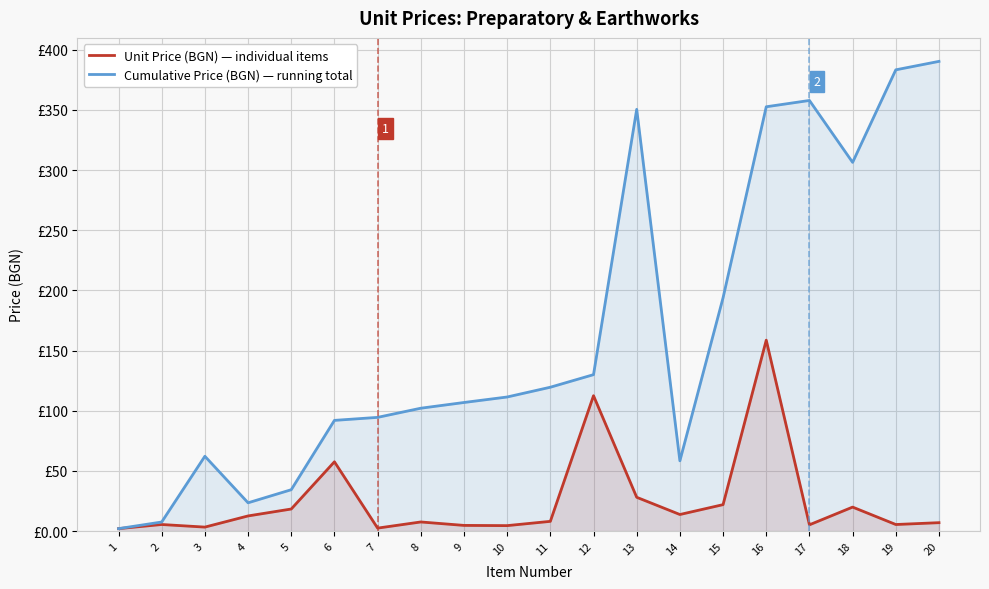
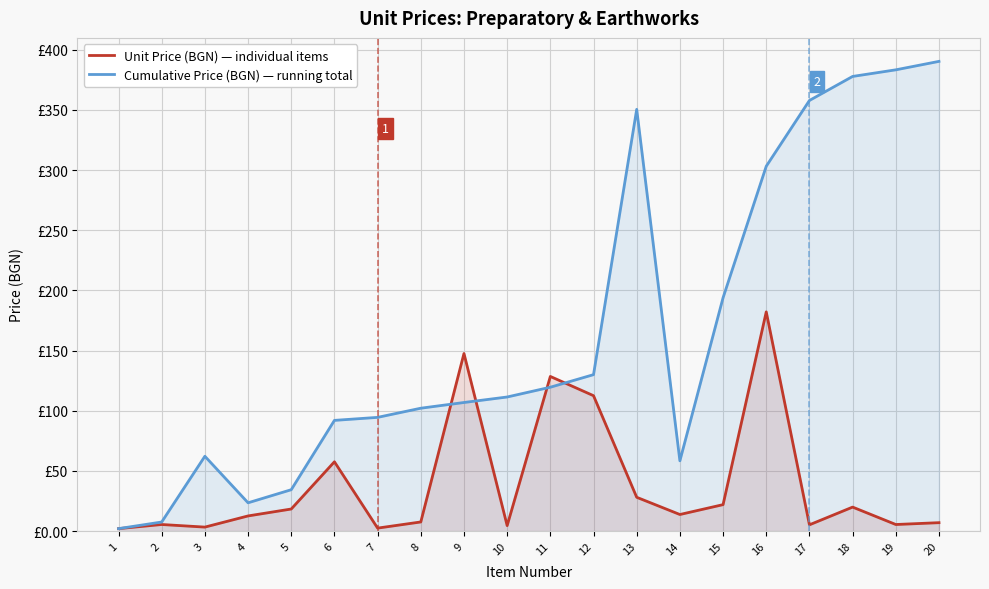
  {
    "Unit Price (BGN) — individual items": {
      "3": "£3",
      "4": "£13",
      "5": "£18",
      "6": "£58",
      "7": "£3",
      "8": "£8",
-     "9": "£5",
+     "9": "£148",
      "10": "£5",
-     "11": "£8",
+     "11": "£129",
      "12": "£113",
      "13": "£28",
      "14": "£14",
      "15": "£22",
-     "16": "£159",
+     "16": "£182",
      "17": "£5",
      "18": "£20",
      "19": "£5",
      "20": "£7"
    },
    "Cumulative Price (BGN) — running total": {
      "3": "£62",
      "4": "£24",
      "5": "£34",
      "6": "£92",
      "7": "£95",
      "8": "£102",
      "9": "£107",
      "10": "£111",
      "11": "£120",
      "12": "£130",
      "13": "£350",
      "14": "£58",
      "15": "£194",
-     "16": "£353",
-     "18": "£306",
+     "16": "£303",
+     "18": "£378",
      "19": "£383",
      "20": "£390"
    }
  }
